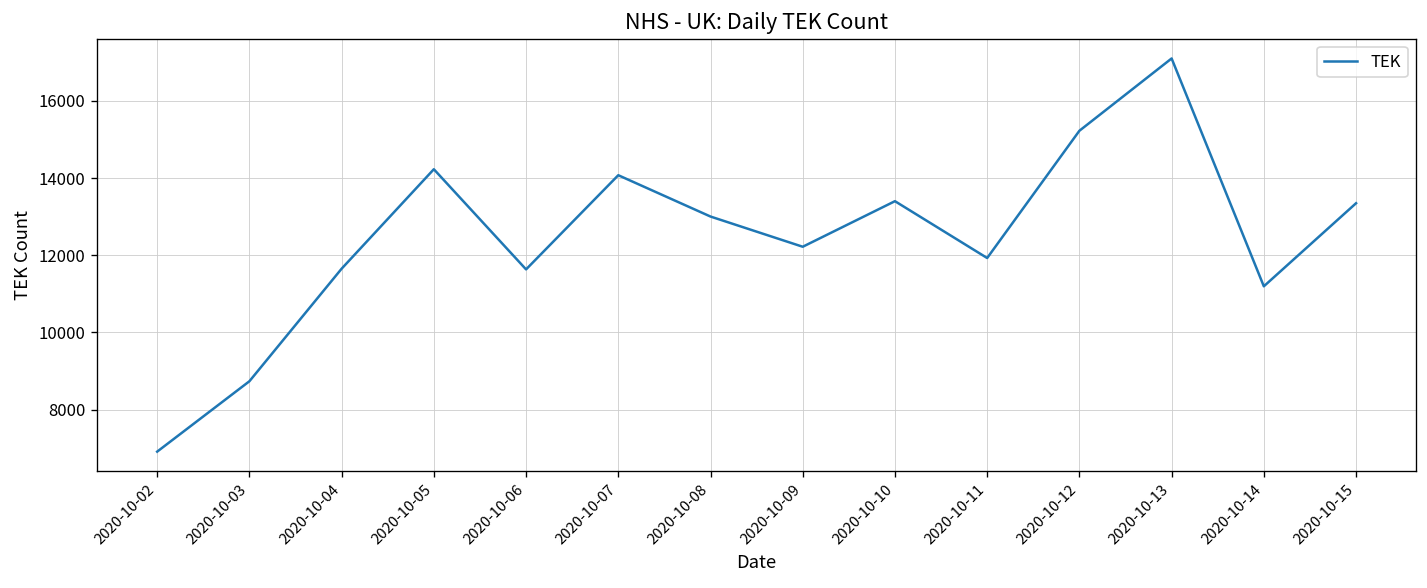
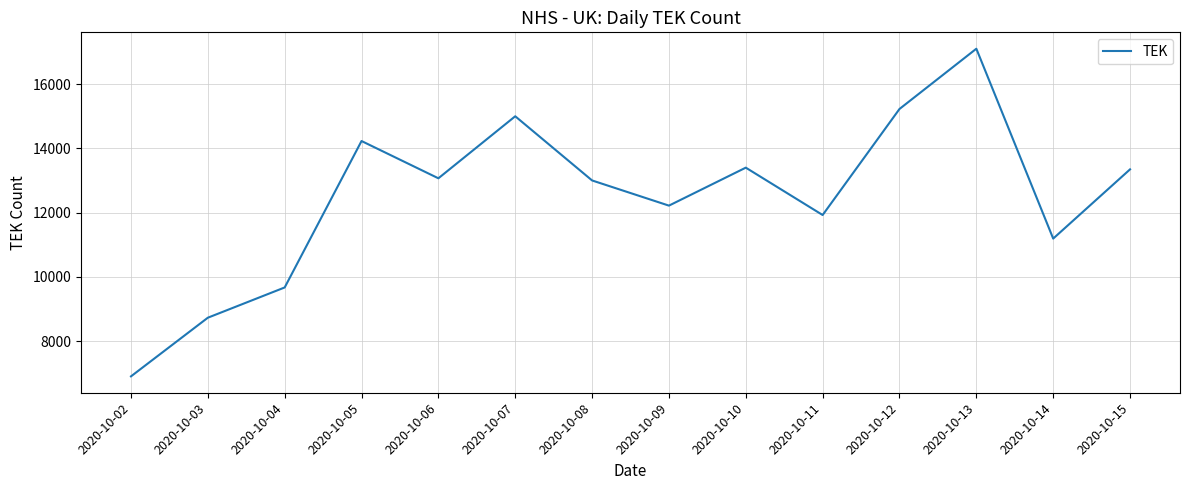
  {
    "2020-10-02": 6900,
    "2020-10-03": 8700,
-   "2020-10-04": 11700,
+   "2020-10-04": 9700,
    "2020-10-05": 14200,
-   "2020-10-06": 11600,
-   "2020-10-07": 14100,
+   "2020-10-06": 13100,
+   "2020-10-07": 15000,
    "2020-10-08": 13000,
    "2020-10-09": 12200,
    "2020-10-10": 13400,
    "2020-10-11": 11900,
    "2020-10-12": 15200,
    "2020-10-13": 17100,
    "2020-10-14": 11200,
    "2020-10-15": 13300
  }
